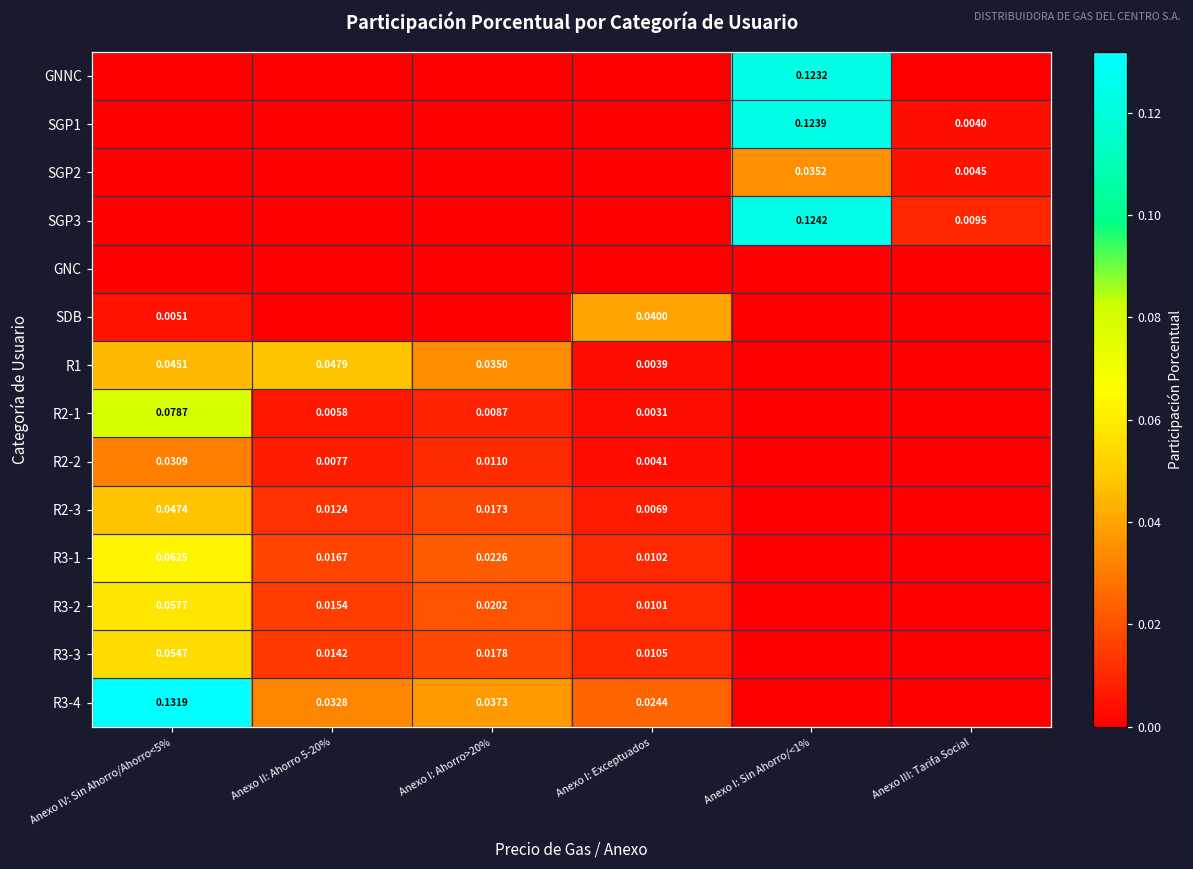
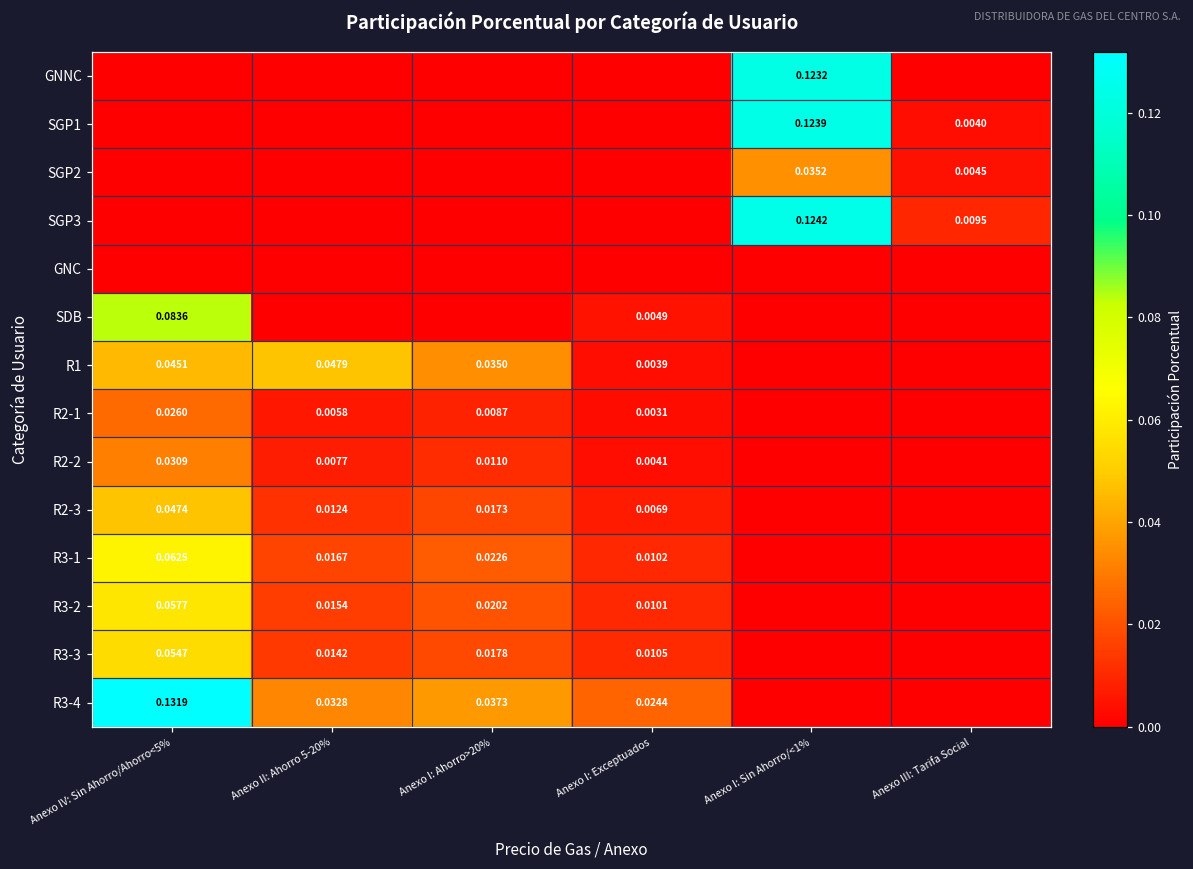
  {
    "GNNC": {
      "Anexo I: Sin Ahorro/<1%": 0.1232
    },
    "SGP1": {
      "Anexo I: Sin Ahorro/<1%": 0.1239,
      "Anexo III: Tarifa Social": 0.0040
    },
    "SGP2": {
      "Anexo I: Sin Ahorro/<1%": 0.0352,
      "Anexo III: Tarifa Social": 0.0045
    },
    "SGP3": {
      "Anexo I: Sin Ahorro/<1%": 0.1242,
      "Anexo III: Tarifa Social": 0.0095
    },
    "SDB": {
-     "Anexo IV: Sin Ahorro/Ahorro<5%": 0.0051,
-     "Anexo I: Exceptuados": 0.0400
+     "Anexo IV: Sin Ahorro/Ahorro<5%": 0.0836,
+     "Anexo I: Exceptuados": 0.0049
    },
    "R1": {
      "Anexo IV: Sin Ahorro/Ahorro<5%": 0.0451,
      "Anexo II: Ahorro 5-20%": 0.0479,
      "Anexo I: Ahorro>20%": 0.0350,
      "Anexo I: Exceptuados": 0.0039
    },
    "R2-1": {
-     "Anexo IV: Sin Ahorro/Ahorro<5%": 0.0787,
+     "Anexo IV: Sin Ahorro/Ahorro<5%": 0.0260,
      "Anexo II: Ahorro 5-20%": 0.0058,
      "Anexo I: Ahorro>20%": 0.0087,
      "Anexo I: Exceptuados": 0.0031
    },
    "R2-2": {
      "Anexo IV: Sin Ahorro/Ahorro<5%": 0.0309,
      "Anexo II: Ahorro 5-20%": 0.0077,
      "Anexo I: Ahorro>20%": 0.0110,
      "Anexo I: Exceptuados": 0.0041
    },
    "R2-3": {
      "Anexo IV: Sin Ahorro/Ahorro<5%": 0.0474,
      "Anexo II: Ahorro 5-20%": 0.0124,
      "Anexo I: Ahorro>20%": 0.0173,
      "Anexo I: Exceptuados": 0.0069
    },
    "R3-1": {
      "Anexo IV: Sin Ahorro/Ahorro<5%": 0.0625,
      "Anexo II: Ahorro 5-20%": 0.0167,
      "Anexo I: Ahorro>20%": 0.0226,
      "Anexo I: Exceptuados": 0.0102
    },
    "R3-2": {
      "Anexo IV: Sin Ahorro/Ahorro<5%": 0.0577,
      "Anexo II: Ahorro 5-20%": 0.0154,
      "Anexo I: Ahorro>20%": 0.0202,
      "Anexo I: Exceptuados": 0.0101
    },
    "R3-3": {
      "Anexo IV: Sin Ahorro/Ahorro<5%": 0.0547,
      "Anexo II: Ahorro 5-20%": 0.0142,
      "Anexo I: Ahorro>20%": 0.0178,
      "Anexo I: Exceptuados": 0.0105
    },
    "R3-4": {
      "Anexo IV: Sin Ahorro/Ahorro<5%": 0.1319,
      "Anexo II: Ahorro 5-20%": 0.0328,
      "Anexo I: Ahorro>20%": 0.0373,
      "Anexo I: Exceptuados": 0.0244
    }
  }
